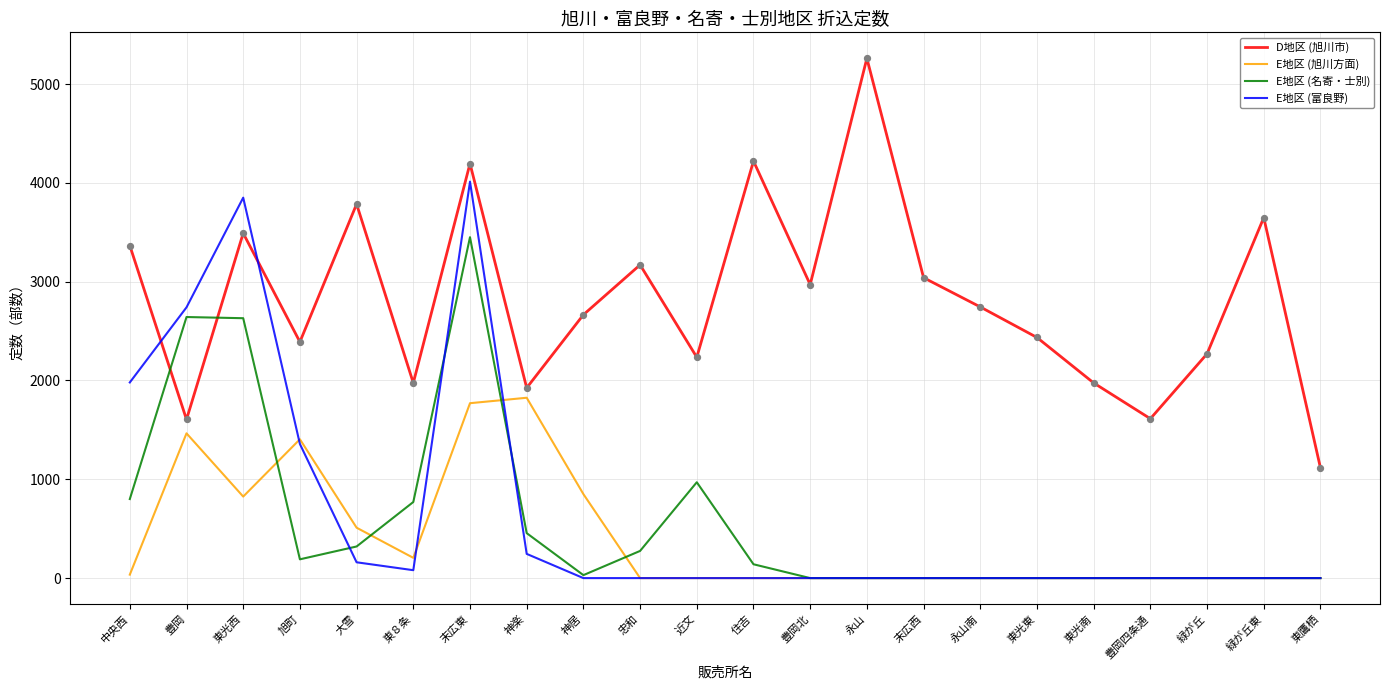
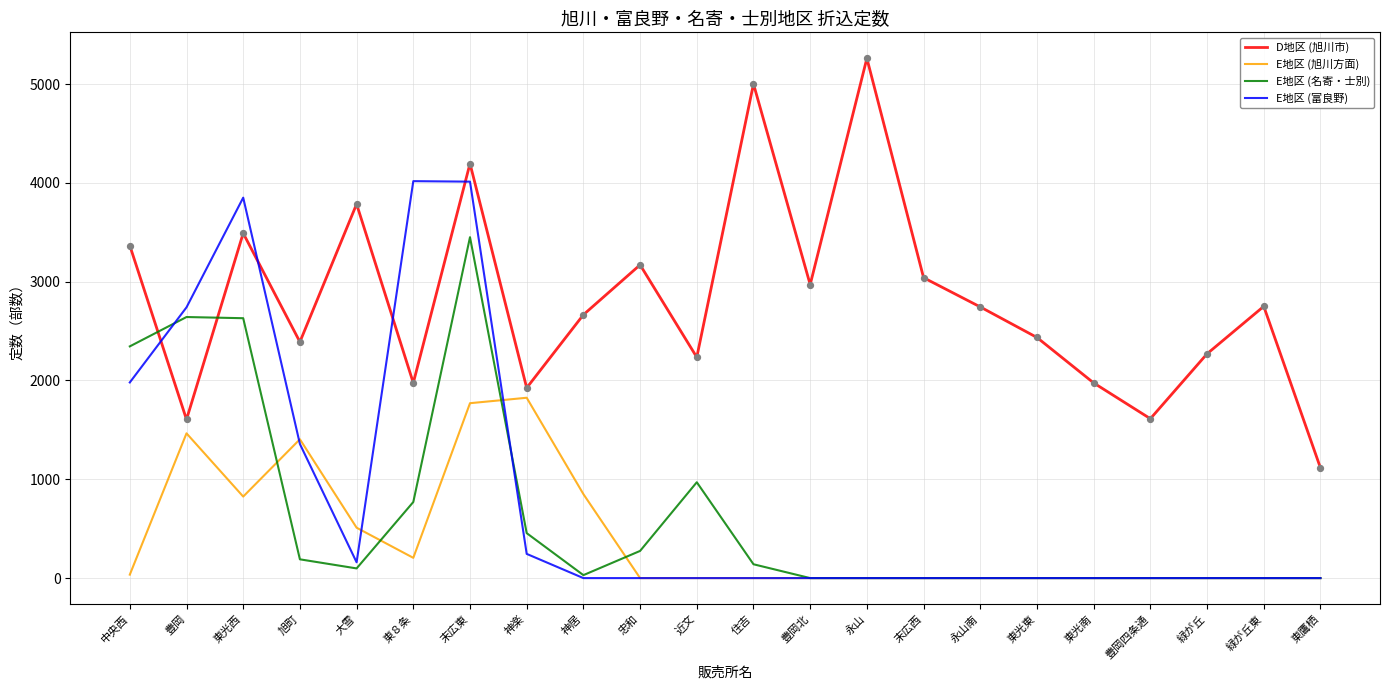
  {
    "D地区 (旭川市)": {
      "中央西": 3400,
      "豊岡": 1600,
      "東光西": 3500,
      "旭町": 2400,
      "大雪": 3800,
      "東８条": 2000,
      "末広東": 4200,
      "神楽": 1900,
      "神居": 2700,
      "忠和": 3200,
      "近文": 2200,
-     "住吉": 4200,
+     "住吉": 5000,
      "豊岡北": 3000,
      "永山": 5300,
      "末広西": 3000,
      "永山南": 2700,
      "東光東": 2400,
      "東光南": 2000,
      "豊岡四条通": 1600,
      "緑が丘": 2300,
-     "緑が丘東": 3600,
+     "緑が丘東": 2800,
      "東鷹栖": 1100
    },
    "E地区 (旭川方面)": {
      "中央西": 0,
      "豊岡": 1500,
      "東光西": 800,
      "旭町": 1400,
      "大雪": 500,
      "東８条": 200,
      "末広東": 1800,
      "神楽": 1800,
      "神居": 900
    },
    "E地区 (名寄・士別)": {
-     "中央西": 800,
+     "中央西": 2300,
      "豊岡": 2600,
      "東光西": 2600,
      "旭町": 200,
-     "大雪": 300,
+     "大雪": 100,
      "東８条": 800,
      "末広東": 3500,
      "神楽": 500,
      "神居": 0,
      "忠和": 300,
      "近文": 1000,
      "住吉": 100
    },
    "E地区 (富良野)": {
      "中央西": 2000,
      "豊岡": 2700,
      "東光西": 3900,
      "旭町": 1400,
      "大雪": 200,
-     "東８条": 100,
+     "東８条": 4000,
      "末広東": 4000,
      "神楽": 200,
      "神居": 0
    }
  }
